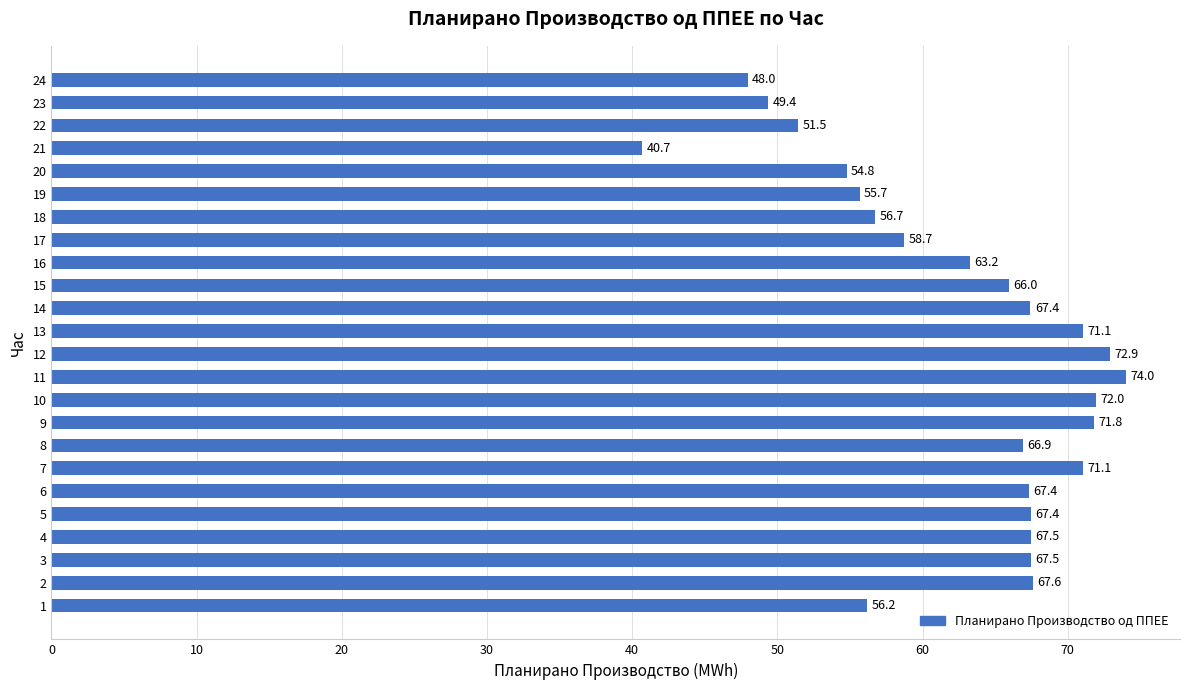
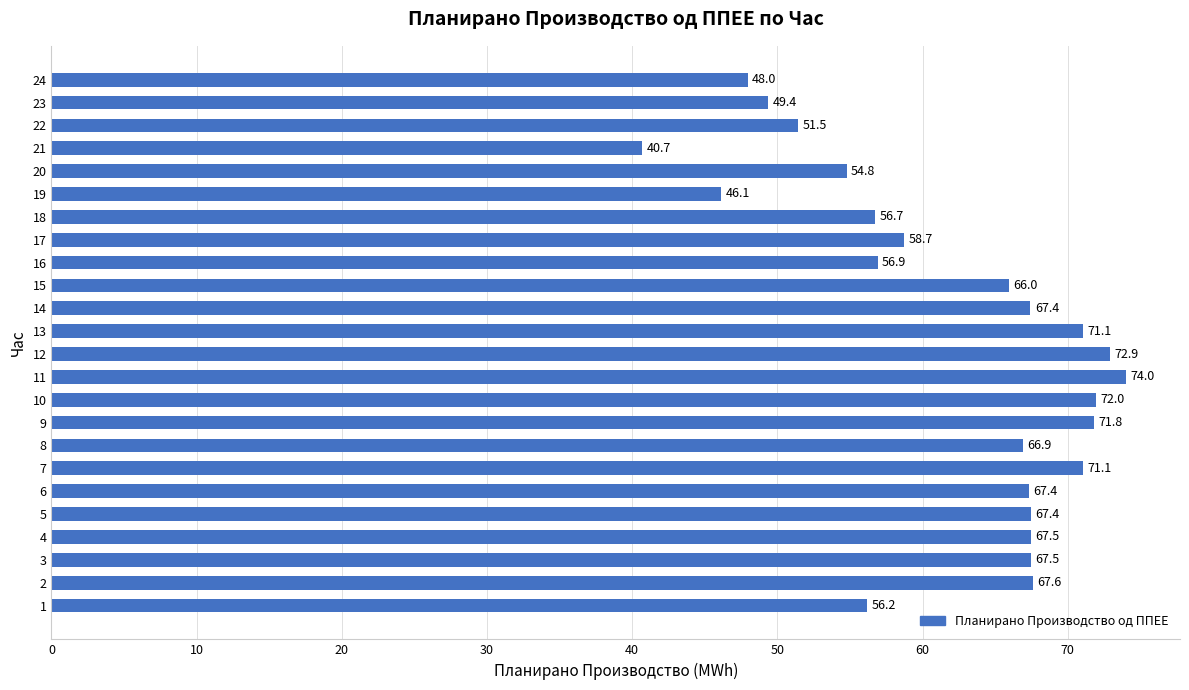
  {
    "24": 48.0,
    "23": 49.4,
    "22": 51.5,
    "21": 40.7,
    "20": 54.8,
-   "19": 55.7,
+   "19": 46.1,
    "18": 56.7,
    "17": 58.7,
-   "16": 63.2,
+   "16": 56.9,
    "15": 66.0,
    "14": 67.4,
    "13": 71.1,
    "12": 72.9,
    "11": 74.0,
    "10": 72.0,
    "9": 71.8,
    "8": 66.9,
    "7": 71.1,
    "6": 67.4,
    "5": 67.4,
    "4": 67.5,
    "3": 67.5,
    "2": 67.6,
    "1": 56.2
  }
